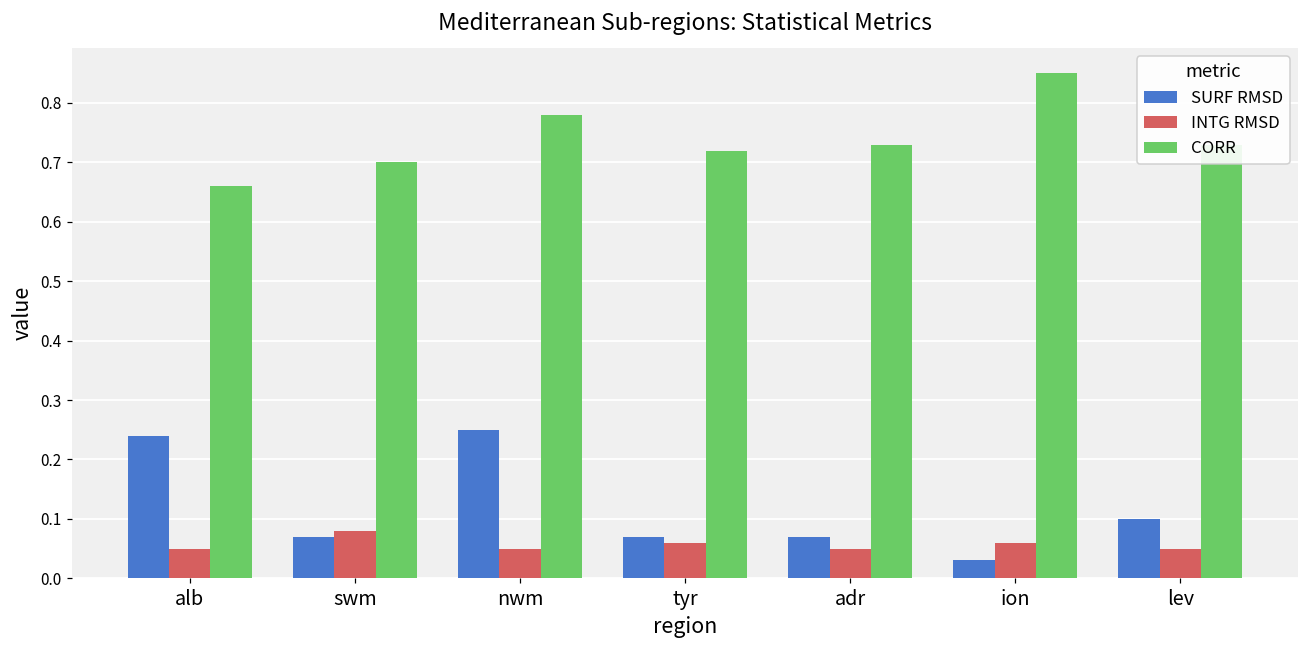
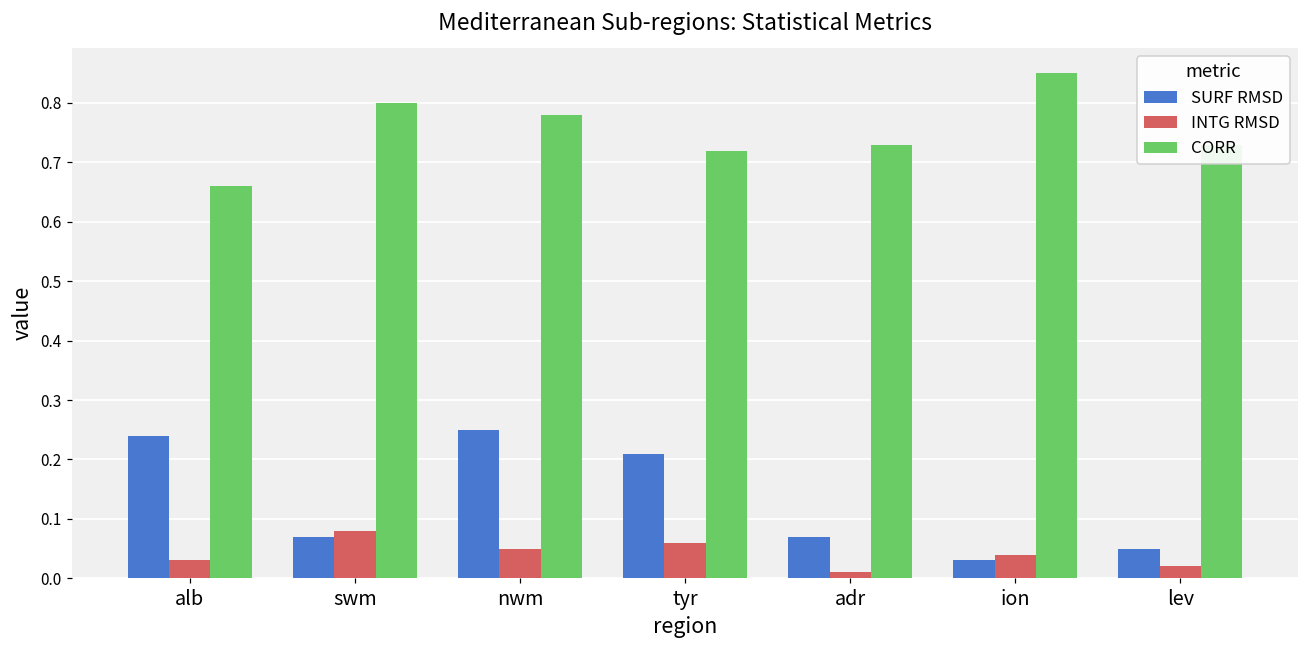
  {
    "SURF RMSD": {
      "alb": 0.24,
      "swm": 0.07,
      "nwm": 0.25,
-     "tyr": 0.07,
+     "tyr": 0.21,
      "adr": 0.07,
      "ion": 0.03,
-     "lev": 0.10
+     "lev": 0.05
    },
    "INTG RMSD": {
-     "alb": 0.05,
+     "alb": 0.03,
      "swm": 0.08,
      "nwm": 0.05,
      "tyr": 0.06,
-     "adr": 0.05,
-     "ion": 0.06,
-     "lev": 0.05
+     "adr": 0.01,
+     "ion": 0.04,
+     "lev": 0.02
    },
    "CORR": {
      "alb": 0.66,
-     "swm": 0.7,
+     "swm": 0.8,
      "nwm": 0.78,
      "tyr": 0.72,
      "adr": 0.73,
      "ion": 0.85
    }
  }
